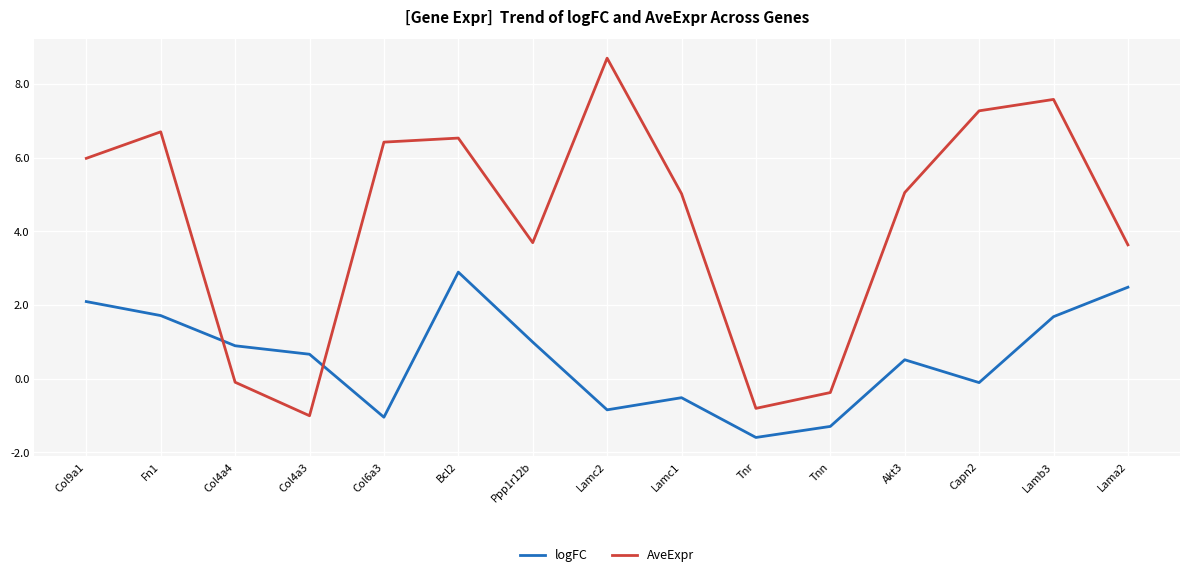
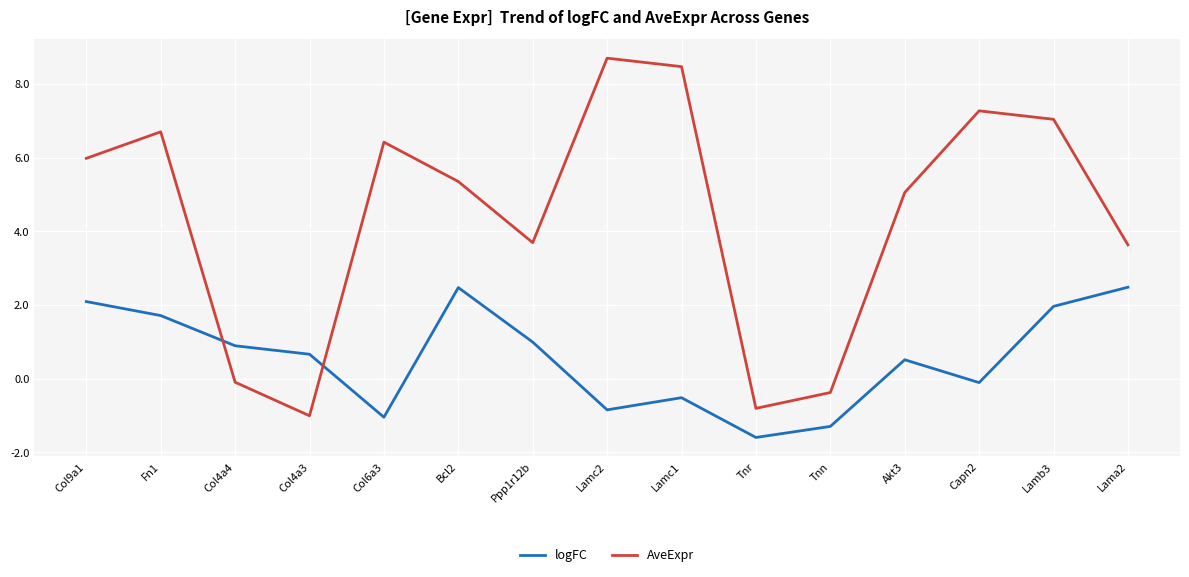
  {
    "logFC": {
      "Col9a1": 2.1,
      "Fn1": 1.7,
      "Col4a4": 0.9,
      "Col4a3": 0.7,
      "Col6a3": -1.1,
-     "Bcl2": 2.9,
+     "Bcl2": 2.5,
      "Ppp1r12b": 1.0,
      "Lamc2": -0.9,
      "Lamc1": -0.5,
      "Tnr": -1.6,
      "Tnn": -1.3,
      "Akt3": 0.5,
      "Capn2": -0.1,
-     "Lamb3": 1.7,
+     "Lamb3": 2.0,
      "Lama2": 2.5
    },
    "AveExpr": {
      "Col9a1": 6.0,
      "Fn1": 6.7,
      "Col4a4": -0.1,
      "Col4a3": -1.0,
      "Col6a3": 6.4,
-     "Bcl2": 6.5,
+     "Bcl2": 5.4,
      "Ppp1r12b": 3.7,
      "Lamc2": 8.7,
-     "Lamc1": 5.0,
+     "Lamc1": 8.5,
      "Tnr": -0.8,
      "Tnn": -0.4,
      "Akt3": 5.1,
      "Capn2": 7.3,
-     "Lamb3": 7.6,
+     "Lamb3": 7.0,
      "Lama2": 3.6
    }
  }
